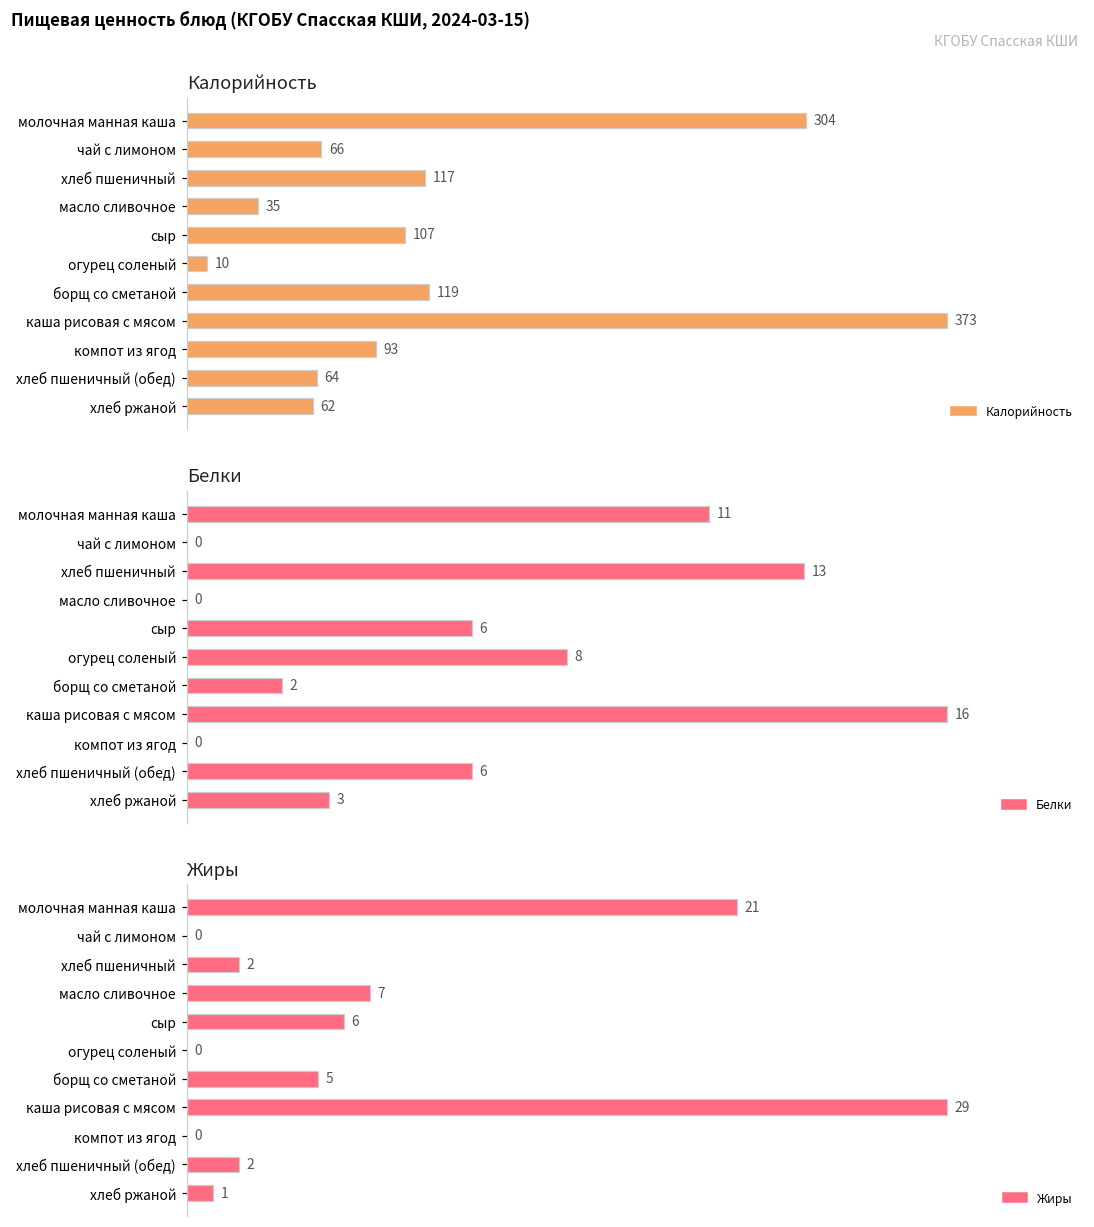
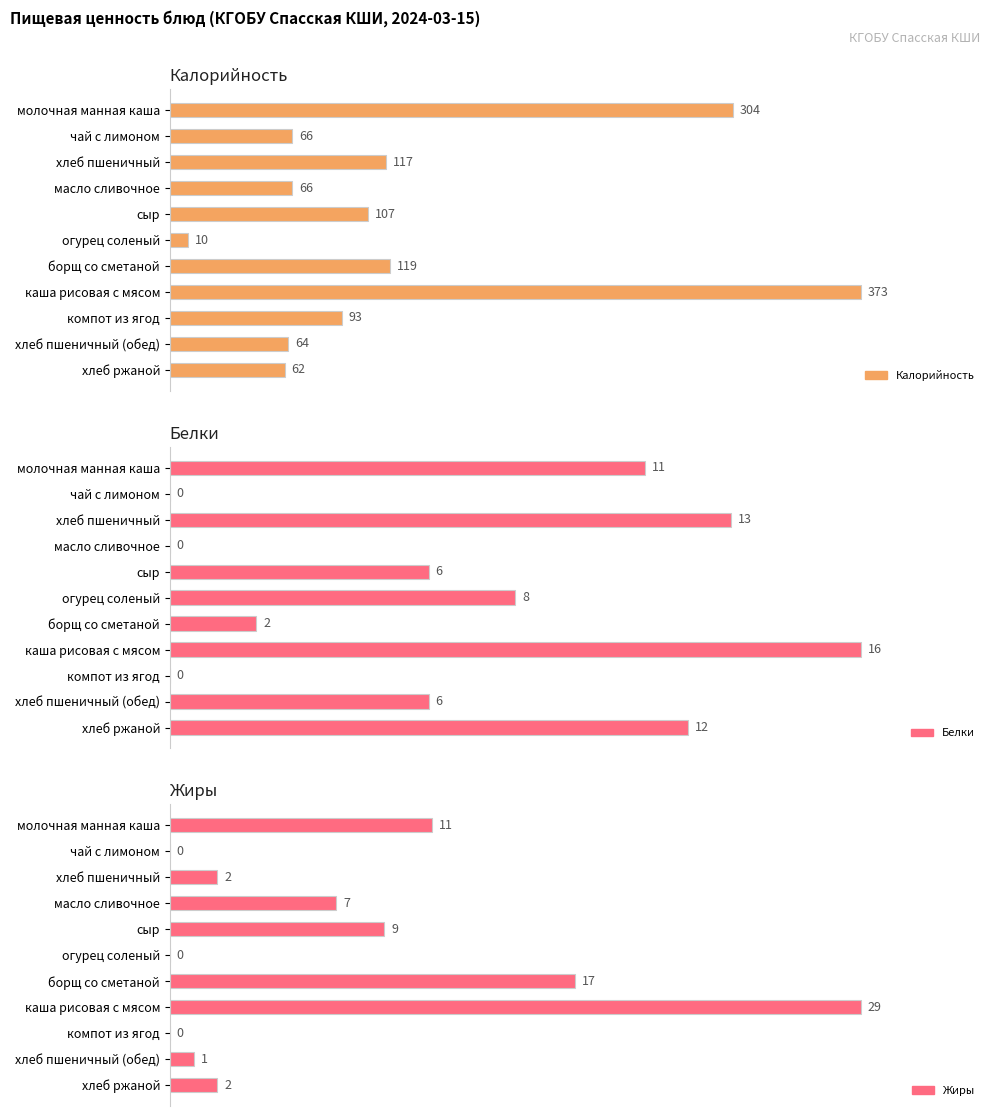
  {
    "Калорийность": {
      "молочная манная каша": 304,
      "чай с лимоном": 66,
      "хлеб пшеничный": 117,
-     "масло сливочное": 35,
+     "масло сливочное": 66,
      "сыр": 107,
      "огурец соленый": 10,
      "борщ со сметаной": 119,
      "каша рисовая с мясом": 373,
      "компот из ягод": 93,
      "хлеб пшеничный (обед)": 64,
      "хлеб ржаной": 62
    },
    "Белки": {
      "молочная манная каша": 11,
      "чай с лимоном": 0,
      "хлеб пшеничный": 13,
      "масло сливочное": 0,
      "сыр": 6,
      "огурец соленый": 8,
      "борщ со сметаной": 2,
      "каша рисовая с мясом": 16,
      "компот из ягод": 0,
      "хлеб пшеничный (обед)": 6,
-     "хлеб ржаной": 3
+     "хлеб ржаной": 12
    },
    "Жиры": {
-     "молочная манная каша": 21,
+     "молочная манная каша": 11,
      "чай с лимоном": 0,
      "хлеб пшеничный": 2,
      "масло сливочное": 7,
-     "сыр": 6,
+     "сыр": 9,
      "огурец соленый": 0,
-     "борщ со сметаной": 5,
+     "борщ со сметаной": 17,
      "каша рисовая с мясом": 29,
      "компот из ягод": 0,
-     "хлеб пшеничный (обед)": 2,
-     "хлеб ржаной": 1
+     "хлеб пшеничный (обед)": 1,
+     "хлеб ржаной": 2
    }
  }
